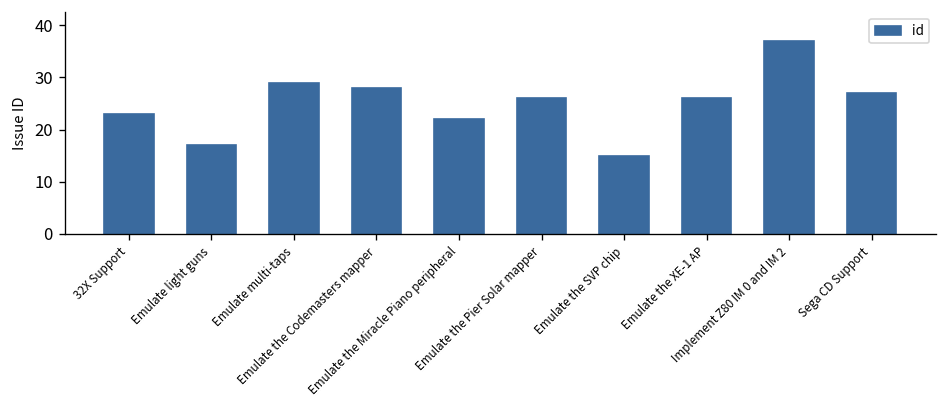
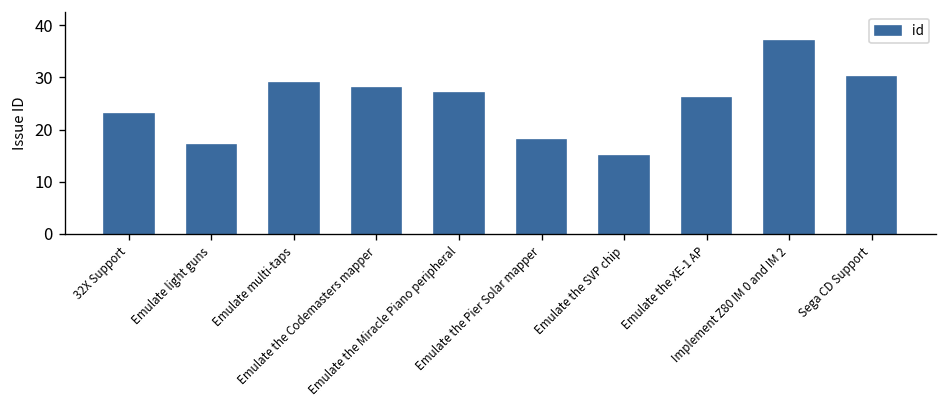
  {
    "32X Support": 23,
    "Emulate light guns": 17,
    "Emulate multi-taps": 29,
    "Emulate the Codemasters mapper": 28,
-   "Emulate the Miracle Piano peripheral": 22,
-   "Emulate the Pier Solar mapper": 26,
+   "Emulate the Miracle Piano peripheral": 27,
+   "Emulate the Pier Solar mapper": 18,
    "Emulate the SVP chip": 15,
    "Emulate the XE-1 AP": 26,
    "Implement Z80 IM 0 and IM 2": 37,
-   "Sega CD Support": 27
+   "Sega CD Support": 30
  }
